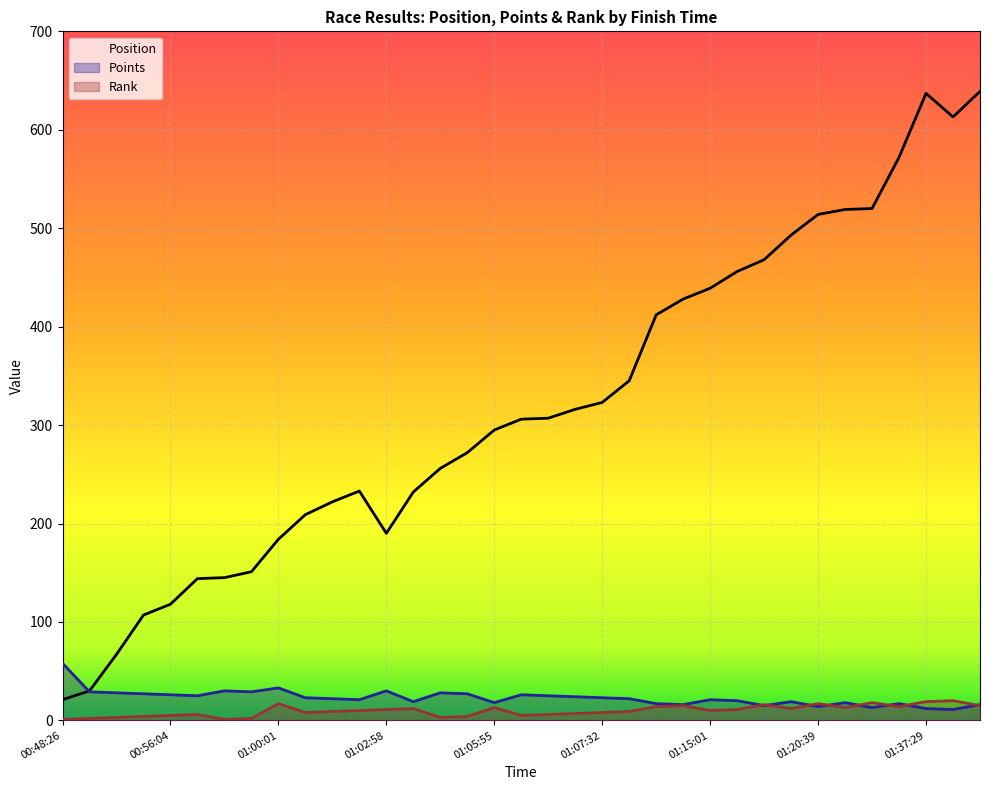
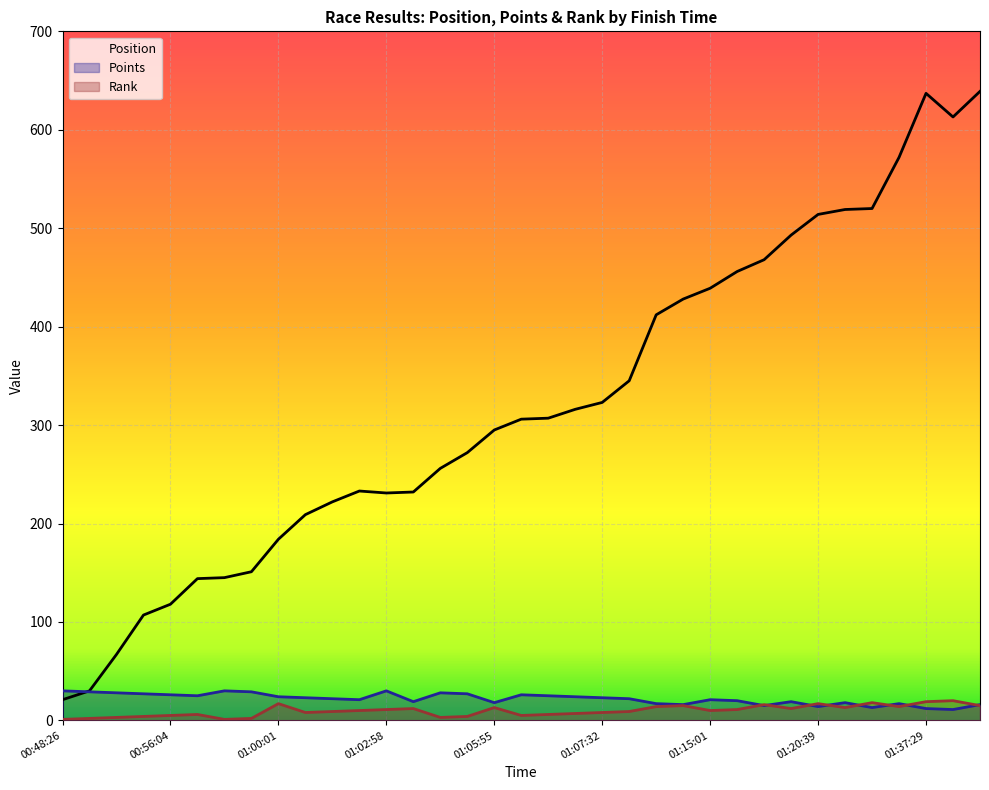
  {
    "Position": {
      "00:48:26": 20,
      "00:56:04": 120,
      "01:00:01": 180,
-     "01:02:58": 190,
+     "01:02:58": 230,
      "01:05:55": 300,
      "01:07:32": 320,
      "01:15:01": 440,
      "01:20:39": 510,
      "01:37:29": 640
    },
    "Points": {
-     "00:48:26": 60,
+     "00:48:26": 30,
      "00:56:04": 30,
-     "01:00:01": 30,
+     "01:00:01": 20,
      "01:02:58": 30,
      "01:05:55": 20,
      "01:07:32": 20,
      "01:15:01": 20,
      "01:20:39": 10,
      "01:37:29": 10
    },
    "Rank": {
      "00:48:26": 0,
      "00:56:04": 10,
      "01:00:01": 20,
      "01:02:58": 10,
      "01:05:55": 10,
      "01:07:32": 10,
      "01:15:01": 10,
      "01:20:39": 20,
      "01:37:29": 20
    }
  }
